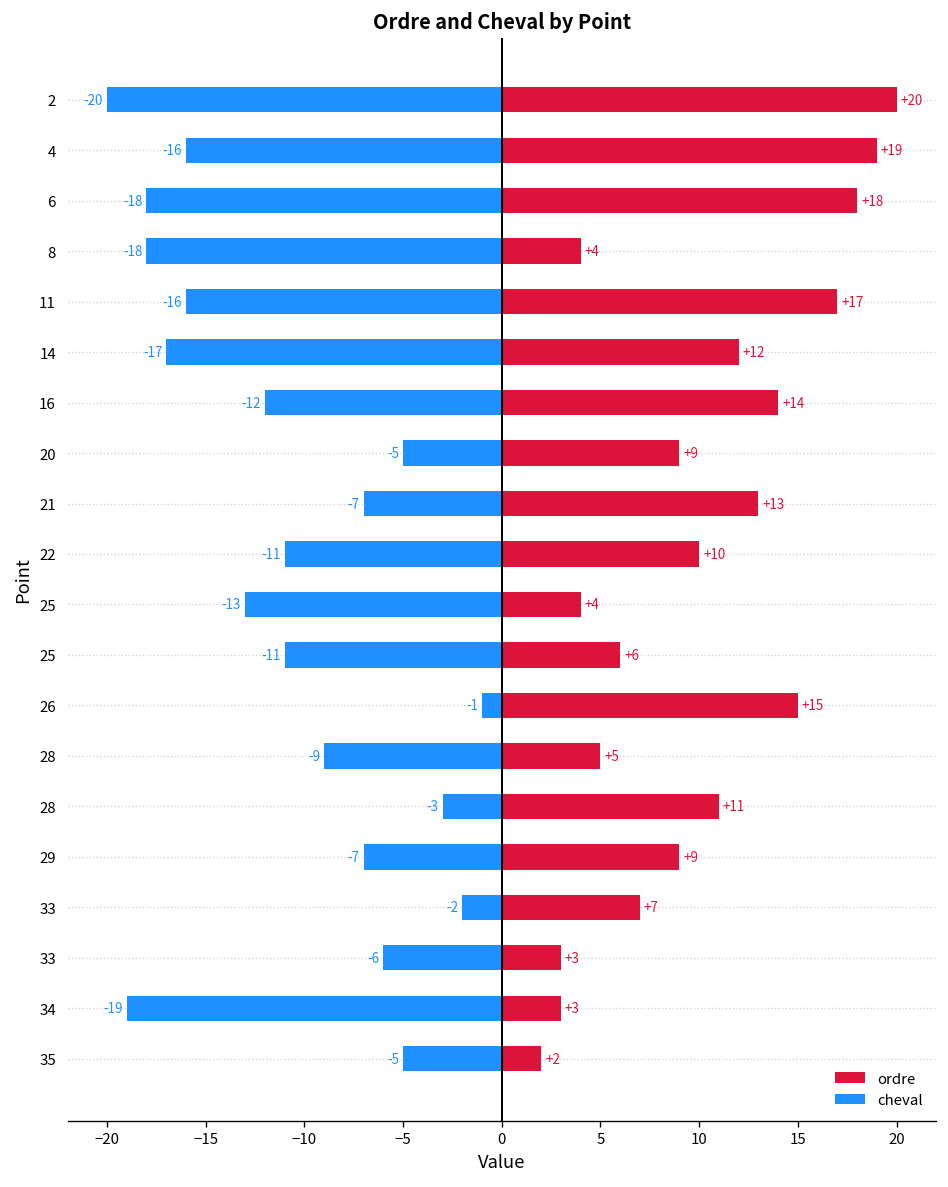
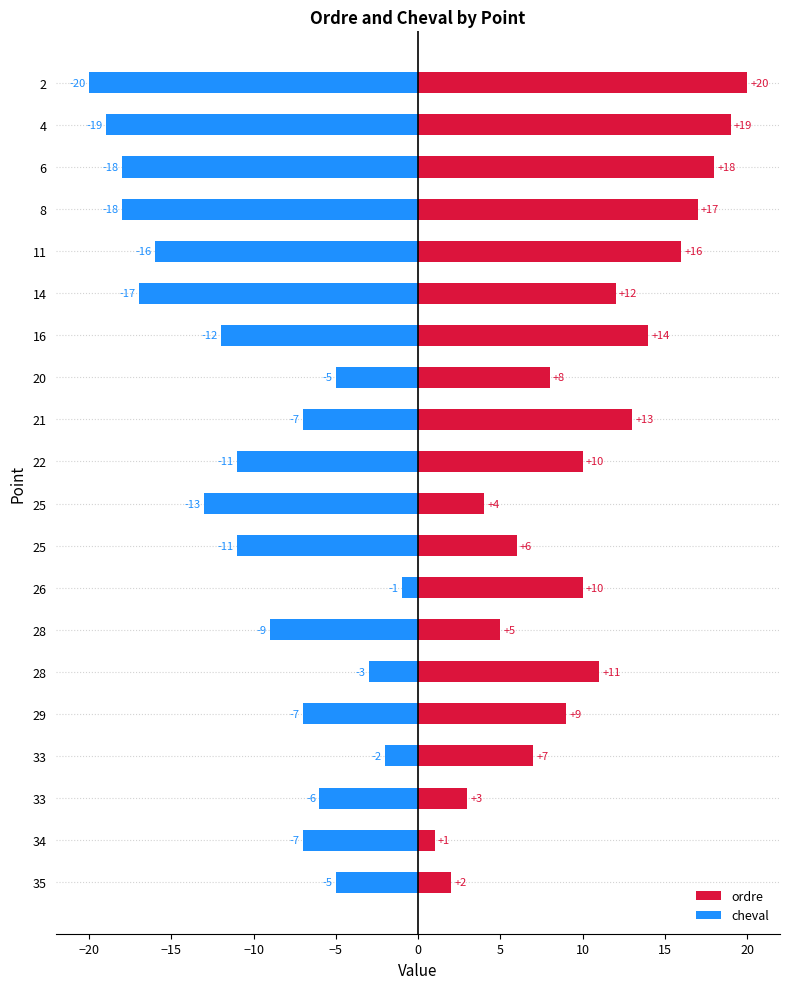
  {
    "ordre": {
      "2": "+20",
      "4": "+19",
      "6": "+18",
-     "8": "+4",
-     "11": "+17",
+     "8": "+17",
+     "11": "+16",
      "14": "+12",
      "16": "+14",
-     "20": "+9",
+     "20": "+8",
      "21": "+13",
      "22": "+10",
-     "26": "+15",
+     "26": "+10",
      "29": "+9",
-     "34": "+3",
+     "34": "+1",
      "35": "+2"
    },
    "cheval": {
      "2": "-20",
-     "4": "-16",
+     "4": "-19",
      "6": "-18",
      "8": "-18",
      "11": "-16",
      "14": "-17",
      "16": "-12",
      "20": "-5",
      "21": "-7",
      "22": "-11",
      "26": "-1",
      "29": "-7",
-     "34": "-19",
+     "34": "-7",
      "35": "-5"
    }
  }
